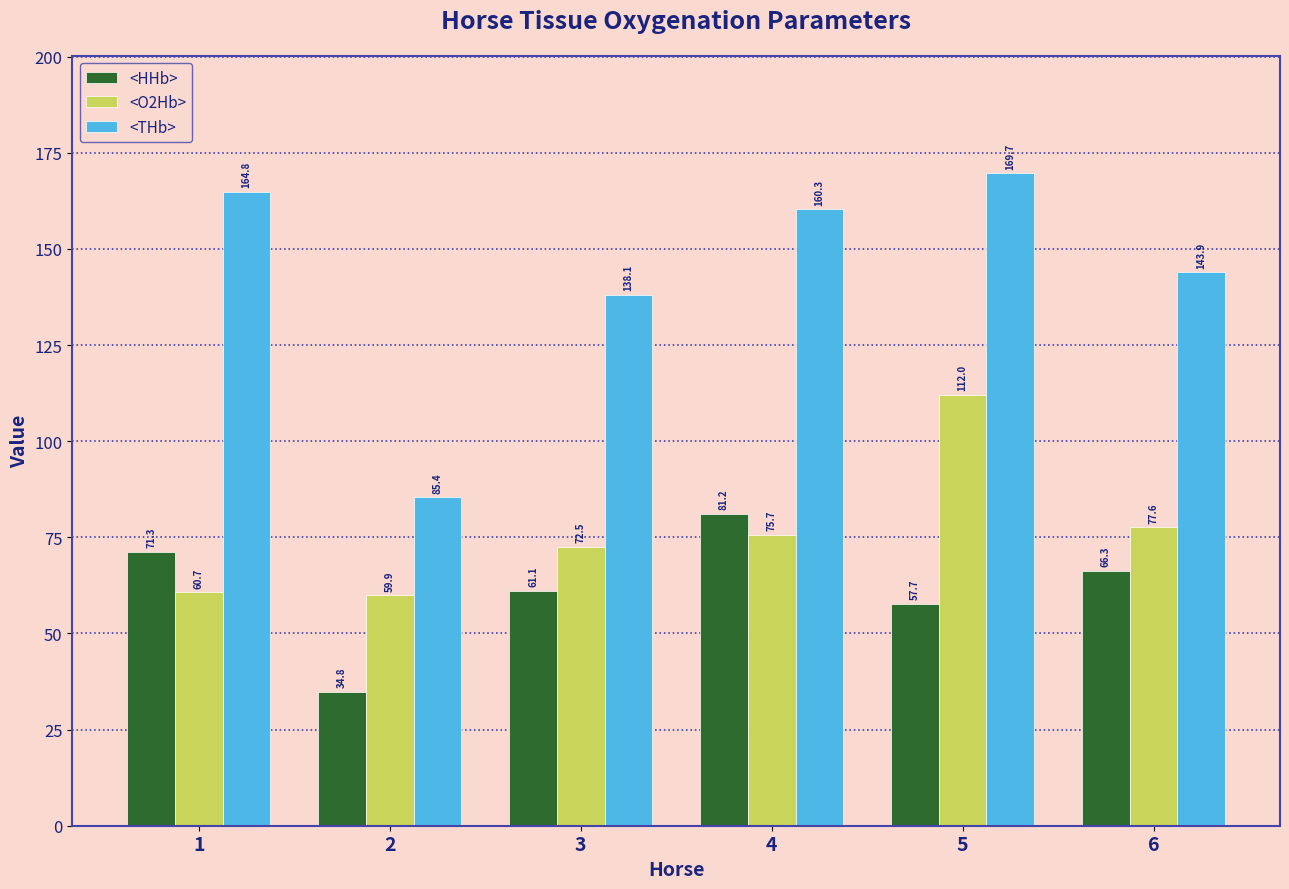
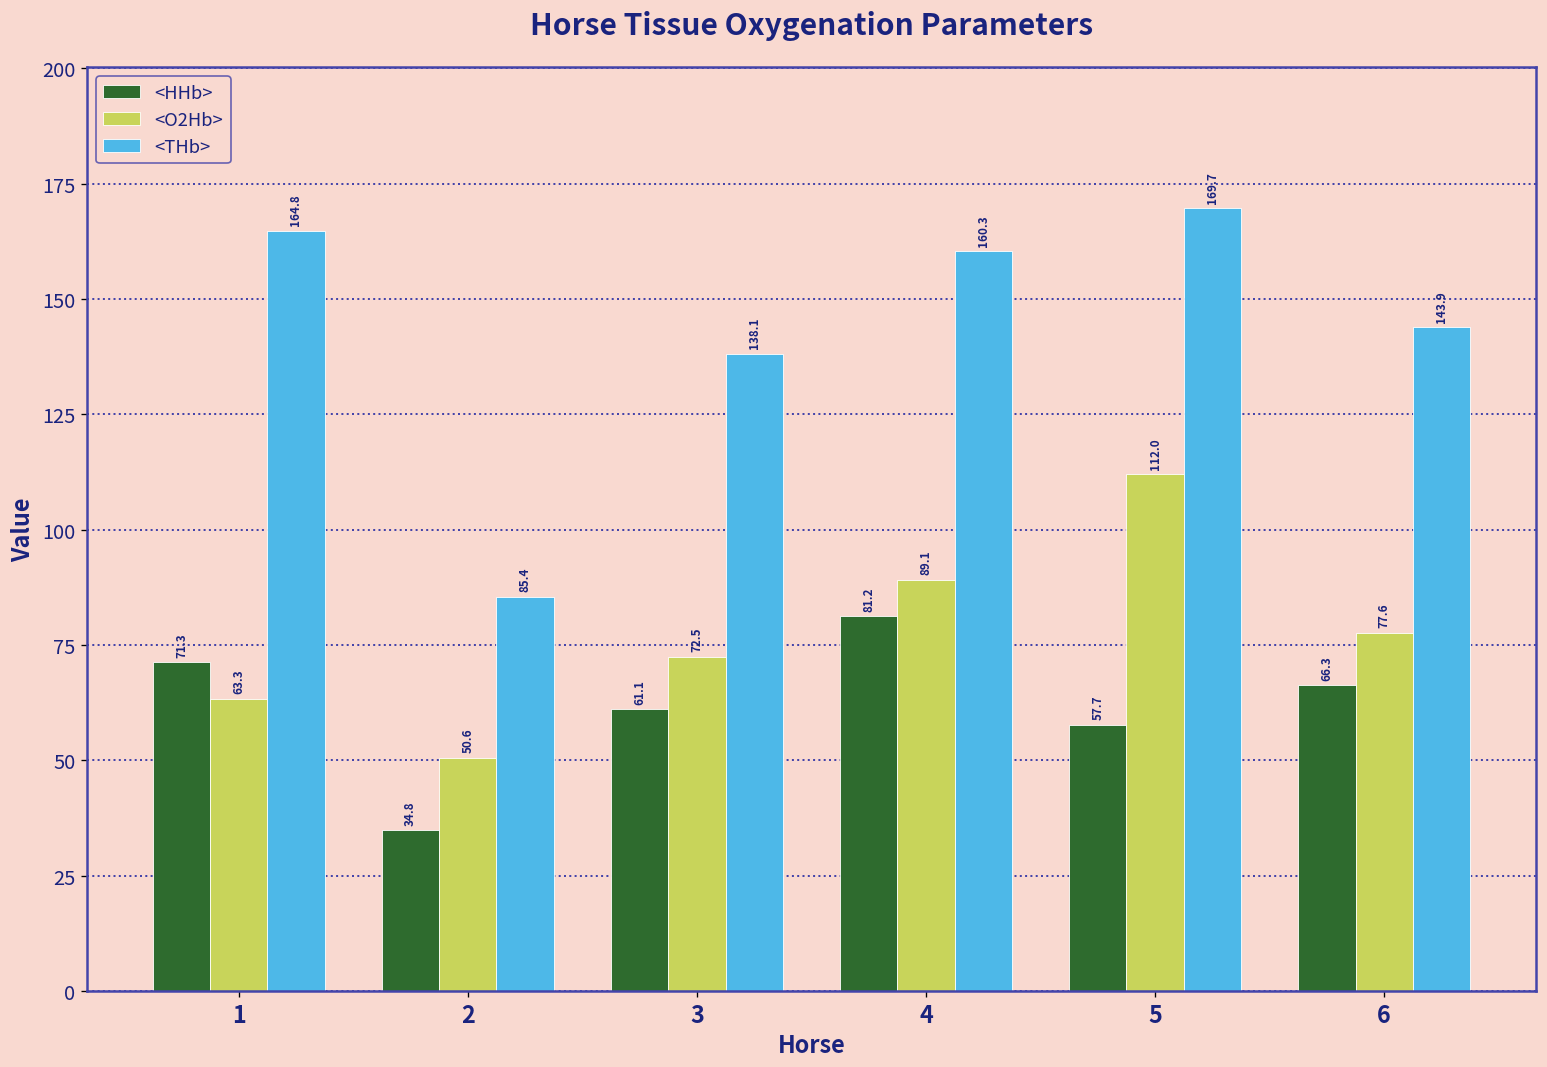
  {
    "<HHb>": {
      "1": 71.3,
      "2": 34.8,
      "3": 61.1,
      "4": 81.2,
      "5": 57.7,
      "6": 66.3
    },
    "<O2Hb>": {
-     "1": 60.7,
-     "2": 59.9,
+     "1": 63.3,
+     "2": 50.6,
      "3": 72.5,
-     "4": 75.7,
+     "4": 89.1,
      "5": 112.0,
      "6": 77.6
    },
    "<THb>": {
      "1": 164.8,
      "2": 85.4,
      "3": 138.1,
      "4": 160.3,
      "5": 169.7,
      "6": 143.9
    }
  }
